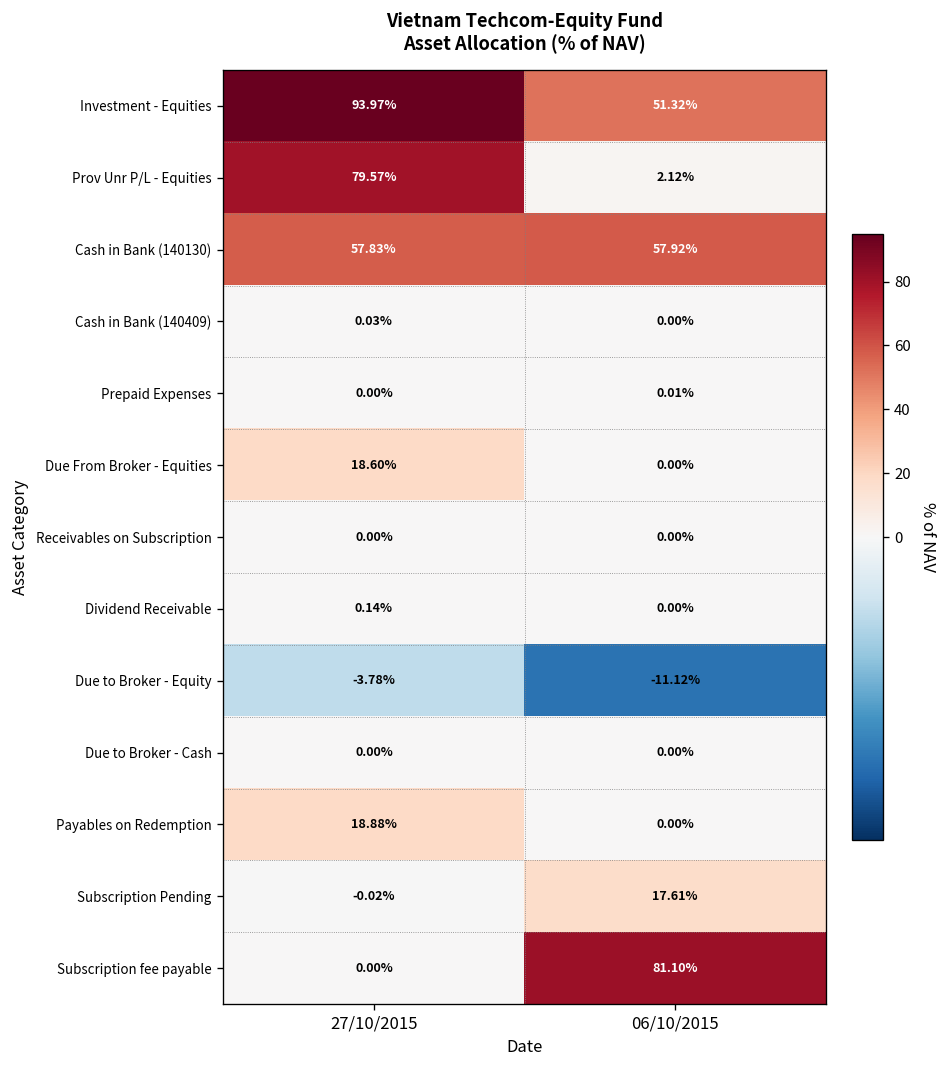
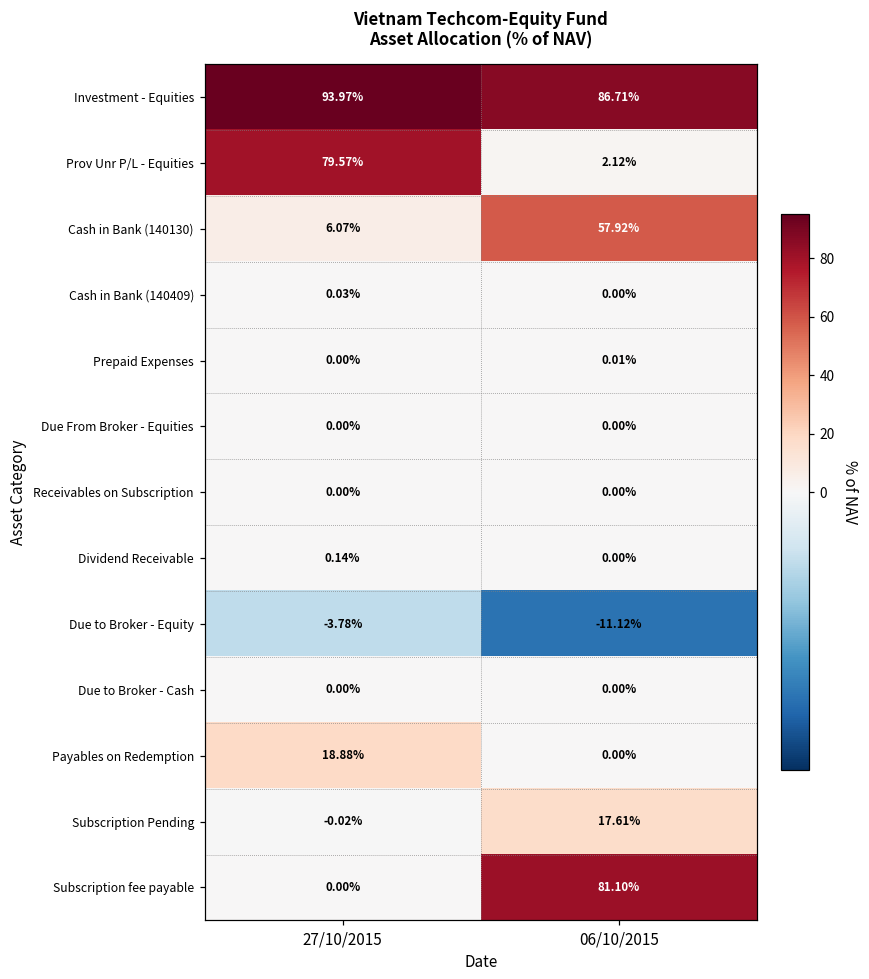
  {
    "Investment - Equities": {
      "27/10/2015": "93.97%",
-     "06/10/2015": "51.32%"
+     "06/10/2015": "86.71%"
    },
    "Prov Unr P/L - Equities": {
      "27/10/2015": "79.57%",
      "06/10/2015": "2.12%"
    },
    "Cash in Bank (140130)": {
-     "27/10/2015": "57.83%",
+     "27/10/2015": "6.07%",
      "06/10/2015": "57.92%"
    },
    "Cash in Bank (140409)": {
      "27/10/2015": "0.03%",
      "06/10/2015": "0.00%"
    },
    "Prepaid Expenses": {
      "27/10/2015": "0.00%",
      "06/10/2015": "0.01%"
    },
    "Due From Broker - Equities": {
-     "27/10/2015": "18.60%",
+     "27/10/2015": "0.00%",
      "06/10/2015": "0.00%"
    },
    "Receivables on Subscription": {
      "27/10/2015": "0.00%",
      "06/10/2015": "0.00%"
    },
    "Dividend Receivable": {
      "27/10/2015": "0.14%",
      "06/10/2015": "0.00%"
    },
    "Due to Broker - Equity": {
      "27/10/2015": "-3.78%",
      "06/10/2015": "-11.12%"
    },
    "Due to Broker - Cash": {
      "27/10/2015": "0.00%",
      "06/10/2015": "0.00%"
    },
    "Payables on Redemption": {
      "27/10/2015": "18.88%",
      "06/10/2015": "0.00%"
    },
    "Subscription Pending": {
      "27/10/2015": "-0.02%",
      "06/10/2015": "17.61%"
    },
    "Subscription fee payable": {
      "27/10/2015": "0.00%",
      "06/10/2015": "81.10%"
    }
  }
